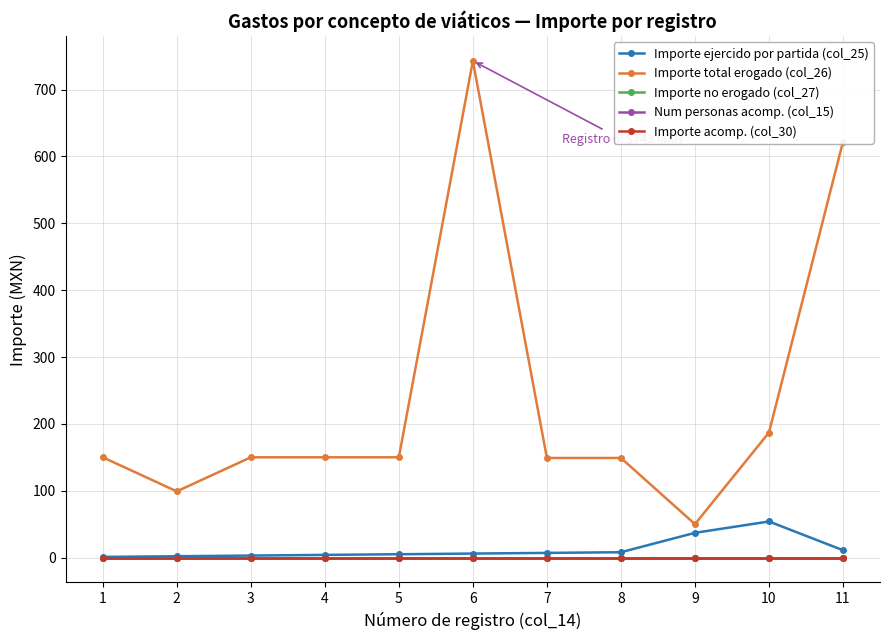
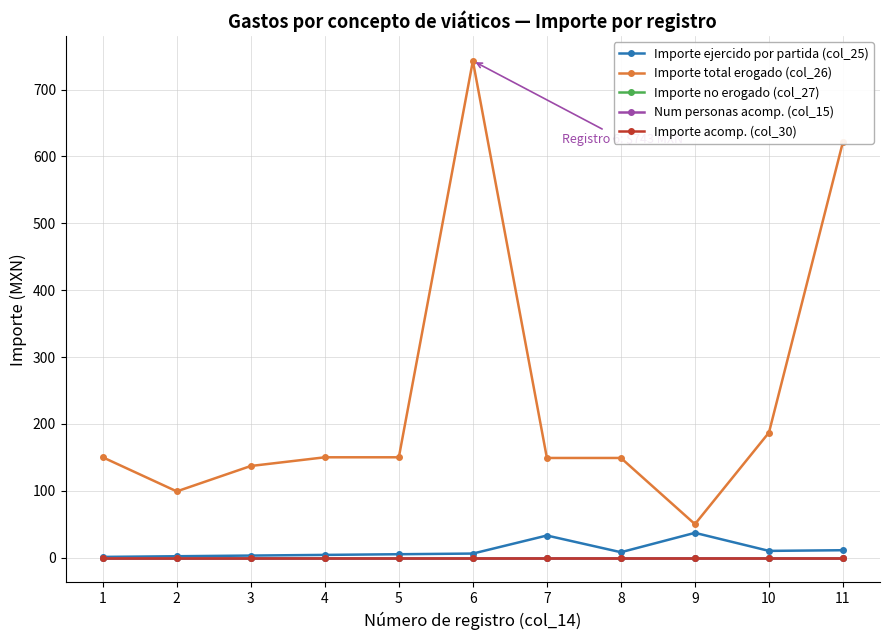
  {
    "Importe ejercido por partida (col_25)": {
      "4": 0,
      "5": 10,
      "6": 10,
-     "7": 10,
+     "7": 30,
      "8": 10,
      "9": 40,
-     "10": 50,
+     "10": 10,
      "11": 10
    },
    "Importe total erogado (col_26)": {
      "1": 150,
      "2": 100,
-     "3": 150,
+     "3": 140,
      "4": 150,
      "5": 150,
      "7": 150,
      "8": 150,
      "9": 50,
      "10": 190
    },
    "Importe acomp. (col_30)": {
      "4": 0,
      "5": 0,
      "6": 0,
      "7": 0,
      "8": 0,
      "9": 0,
      "10": 0,
      "11": 0
    }
  }
